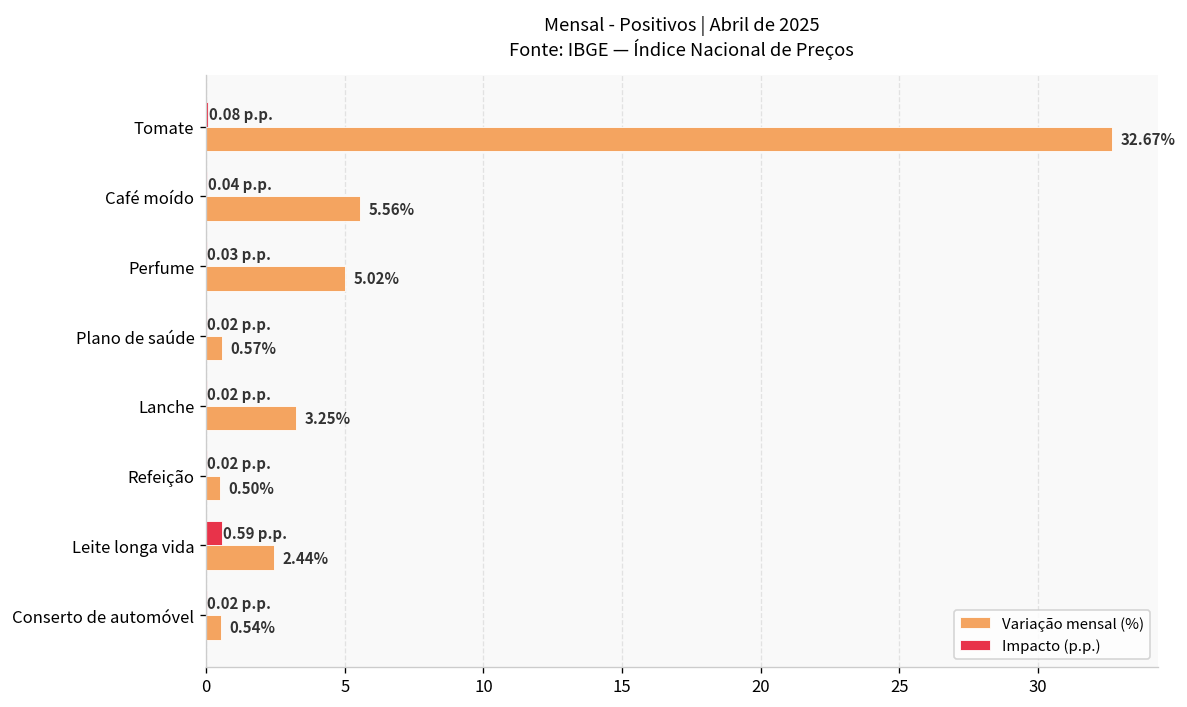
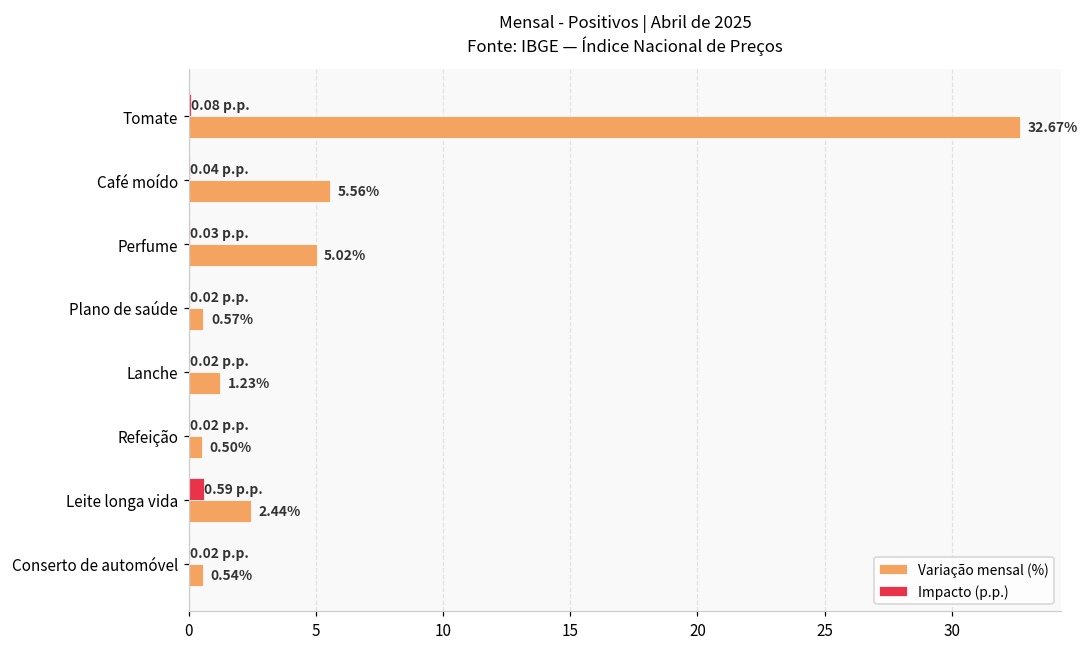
  {
    "Variação mensal (%)": {
      "Tomate": "32.67%",
      "Café moído": "5.56%",
      "Perfume": "5.02%",
      "Plano de saúde": "0.57%",
-     "Lanche": "3.25%",
+     "Lanche": "1.23%",
      "Refeição": "0.50%",
      "Leite longa vida": "2.44%",
      "Conserto de automóvel": "0.54%"
    },
    "Impacto (p.p.)": {
      "Tomate": "0.08",
      "Café moído": "0.04",
      "Perfume": "0.03",
      "Plano de saúde": "0.02",
      "Lanche": "0.02",
      "Refeição": "0.02",
      "Leite longa vida": "0.59",
      "Conserto de automóvel": "0.02"
    }
  }
